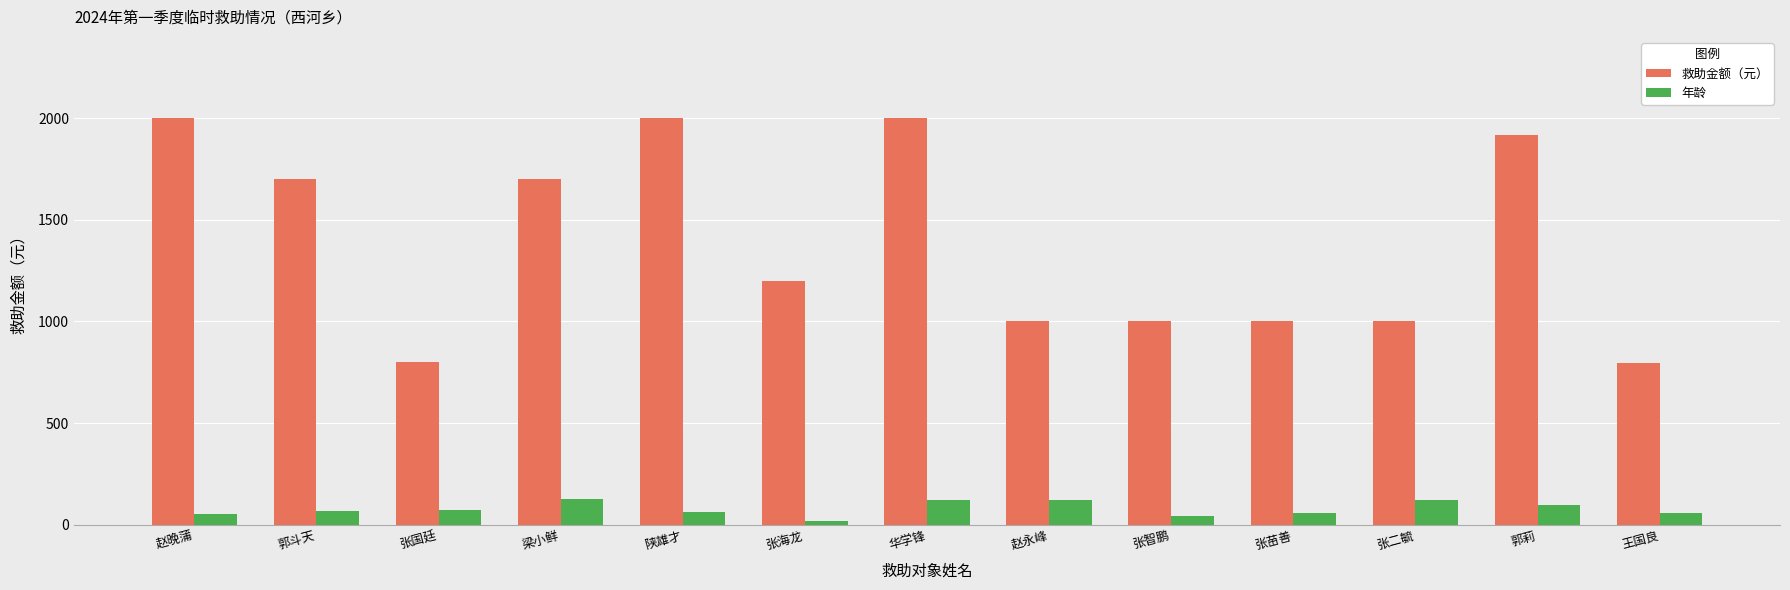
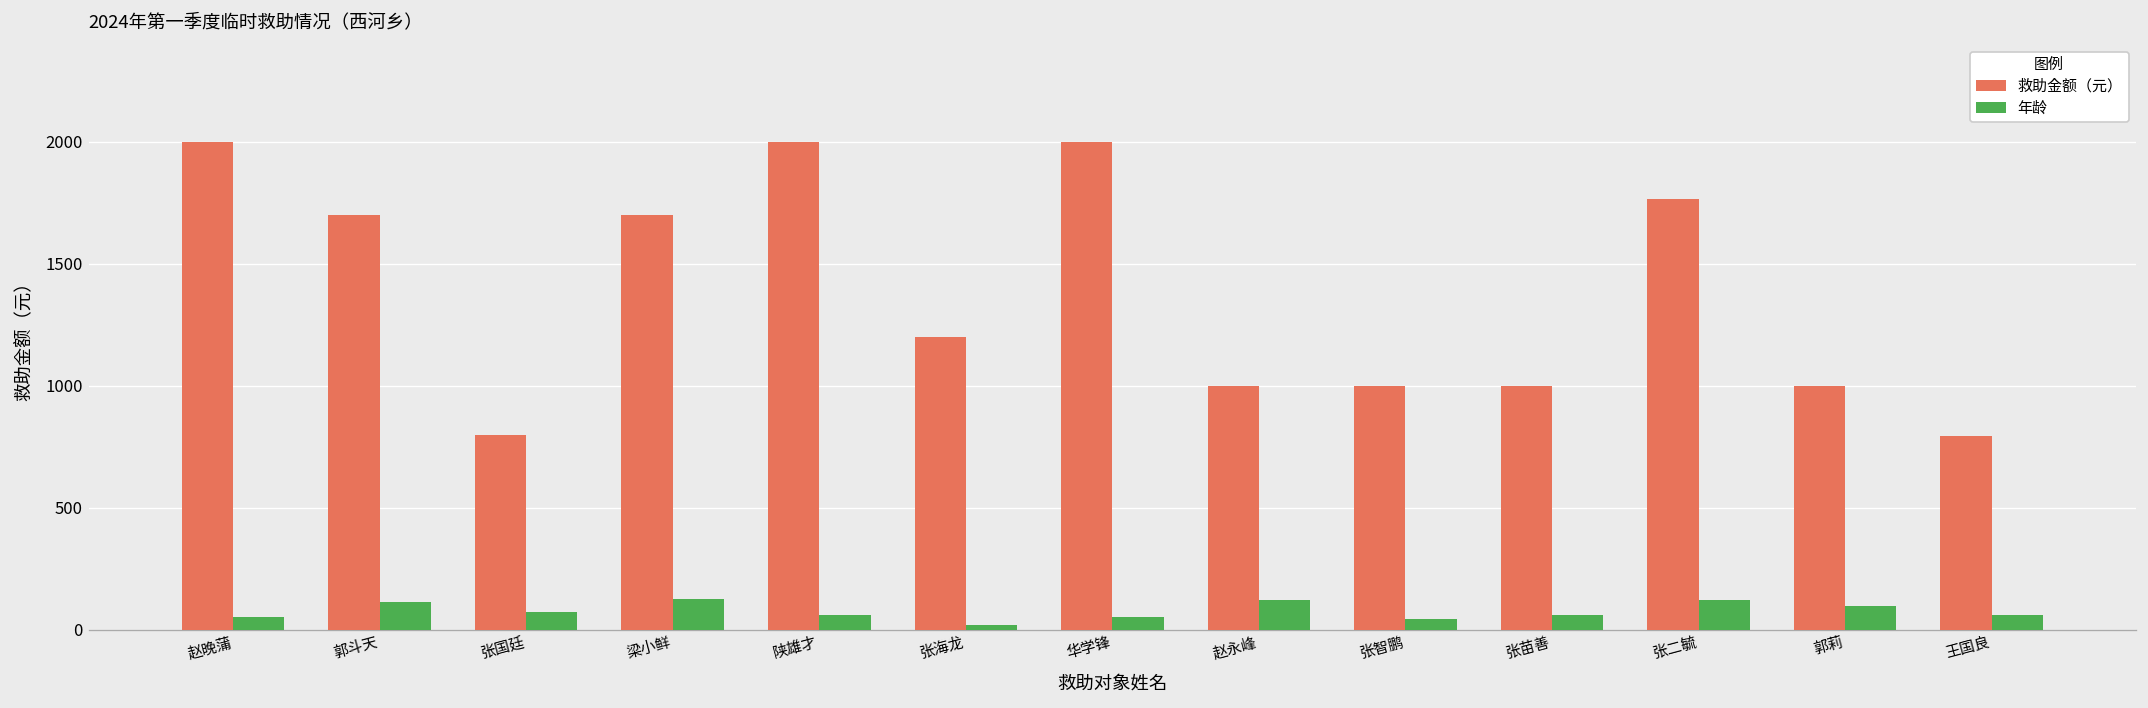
  {
    "救助金额（元）": {
      "赵晚蒲": 2000,
      "郭斗天": 1700,
      "张国廷": 800,
      "梁小鲜": 1700,
      "陕雄才": 2000,
      "张海龙": 1200,
      "华学锋": 2000,
      "赵永峰": 1000,
      "张智鹏": 1000,
      "张苗善": 1000,
-     "张二毓": 1000,
-     "郭莉": 1920,
+     "张二毓": 1760,
+     "郭莉": 1000,
      "王国良": 790
    },
    "年龄": {
      "赵晚蒲": 50,
-     "郭斗天": 70,
+     "郭斗天": 120,
      "张国廷": 70,
      "梁小鲜": 130,
      "陕雄才": 60,
      "张海龙": 20,
-     "华学锋": 120,
+     "华学锋": 50,
      "赵永峰": 120,
      "张智鹏": 40,
      "张苗善": 60,
      "张二毓": 120,
      "郭莉": 100,
      "王国良": 60
    }
  }
